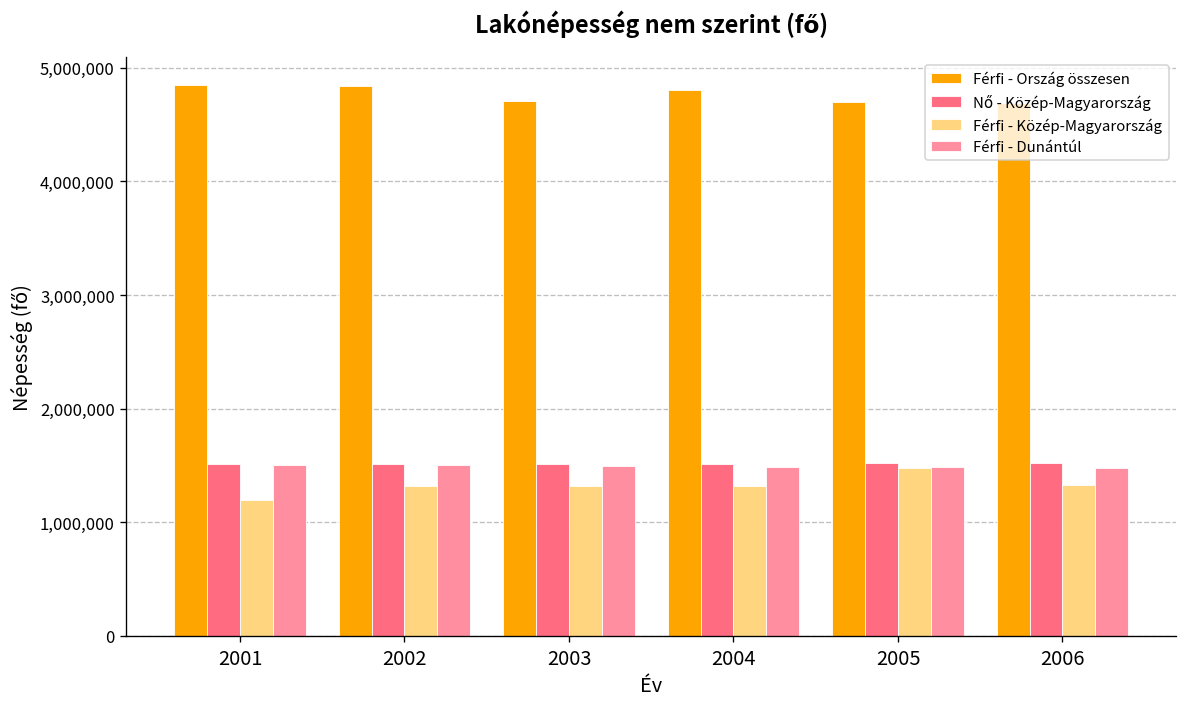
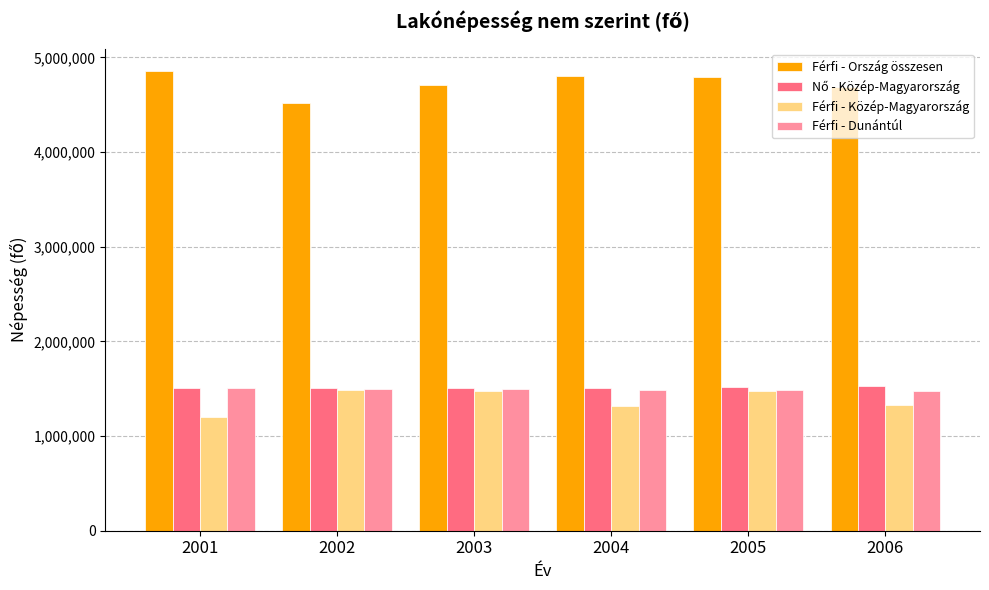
  {
    "Férfi - Ország összesen": {
      "2001": "4,900,000",
-     "2002": "4,800,000",
+     "2002": "4,500,000",
      "2003": "4,700,000",
      "2004": "4,800,000",
-     "2005": "4,700,000"
+     "2005": "4,800,000"
    },
    "Férfi - Közép-Magyarország": {
      "2001": "1,200,000",
-     "2002": "1,300,000",
-     "2003": "1,300,000",
+     "2002": "1,500,000",
+     "2003": "1,500,000",
      "2004": "1,300,000",
      "2005": "1,500,000",
      "2006": "1,300,000"
    }
  }
